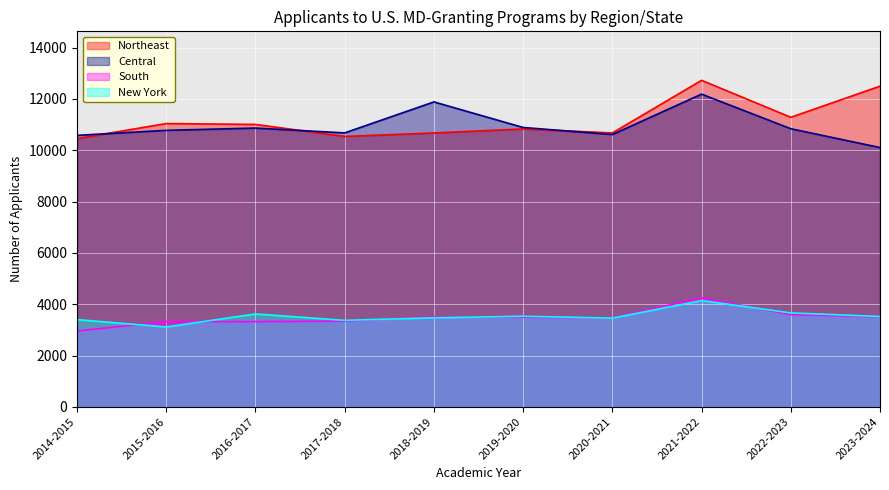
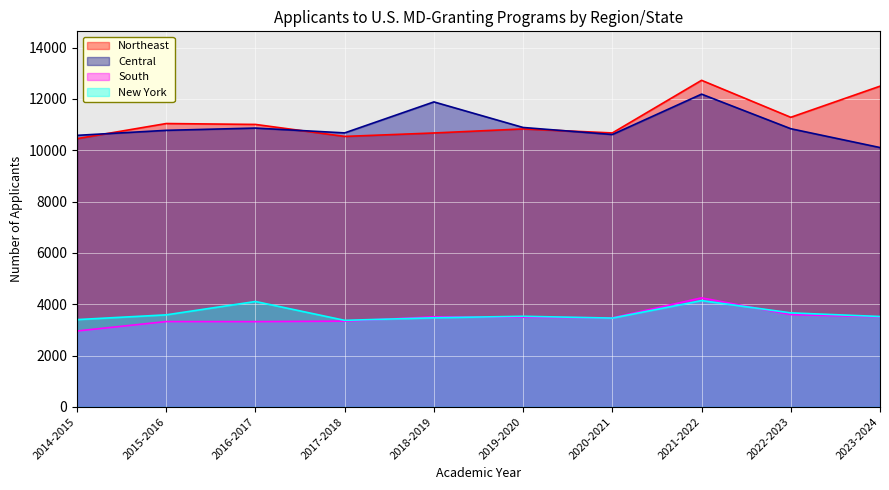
  {
    "Northeast": {
      "2014-2015": 10500,
      "2015-2016": 11000,
      "2016-2017": 11000,
      "2017-2018": 10500,
      "2018-2019": 10700,
      "2021-2022": 12700,
      "2022-2023": 11300,
      "2023-2024": 12500
    },
    "Central": {
      "2014-2015": 10600,
      "2015-2016": 10800,
      "2016-2017": 10900,
      "2017-2018": 10700,
      "2018-2019": 11900,
      "2021-2022": 12200,
      "2022-2023": 10800,
      "2023-2024": 10100
    },
    "South": {
      "2014-2015": 3000,
      "2015-2016": 3300,
      "2016-2017": 3300,
      "2021-2022": 4200
    },
    "New York": {
      "2014-2015": 3400,
-     "2015-2016": 3100,
-     "2016-2017": 3600,
+     "2015-2016": 3600,
+     "2016-2017": 4100,
      "2021-2022": 4100
    }
  }
